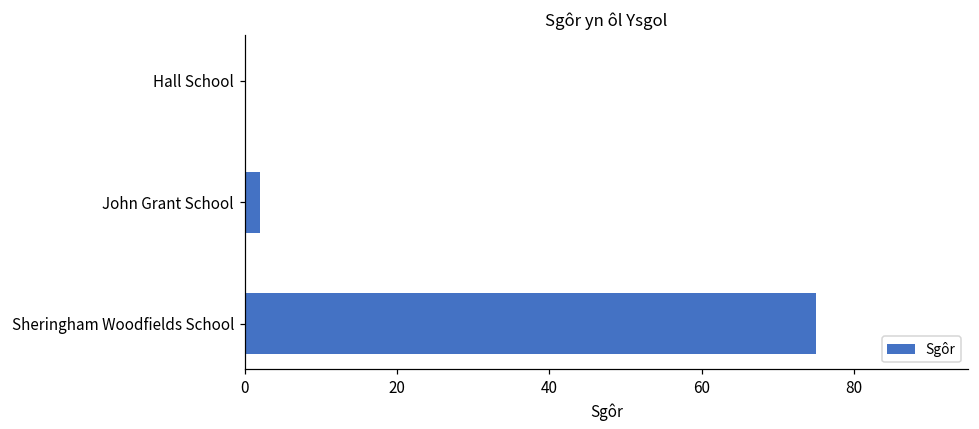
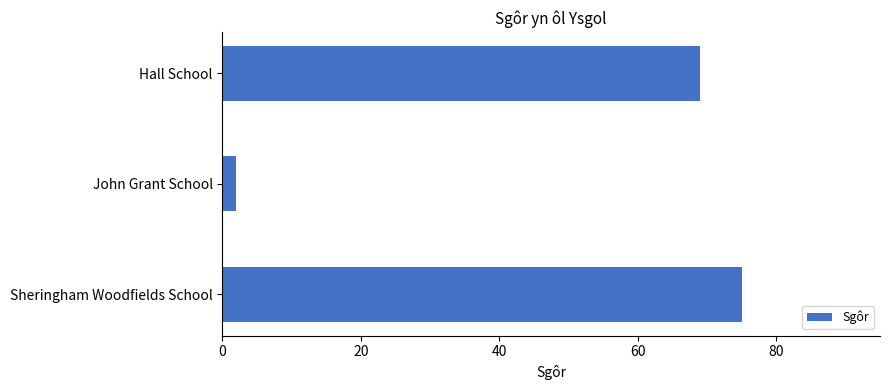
  {
-   "Hall School": 0,
+   "Hall School": 69,
    "John Grant School": 2,
    "Sheringham Woodfields School": 75
  }
